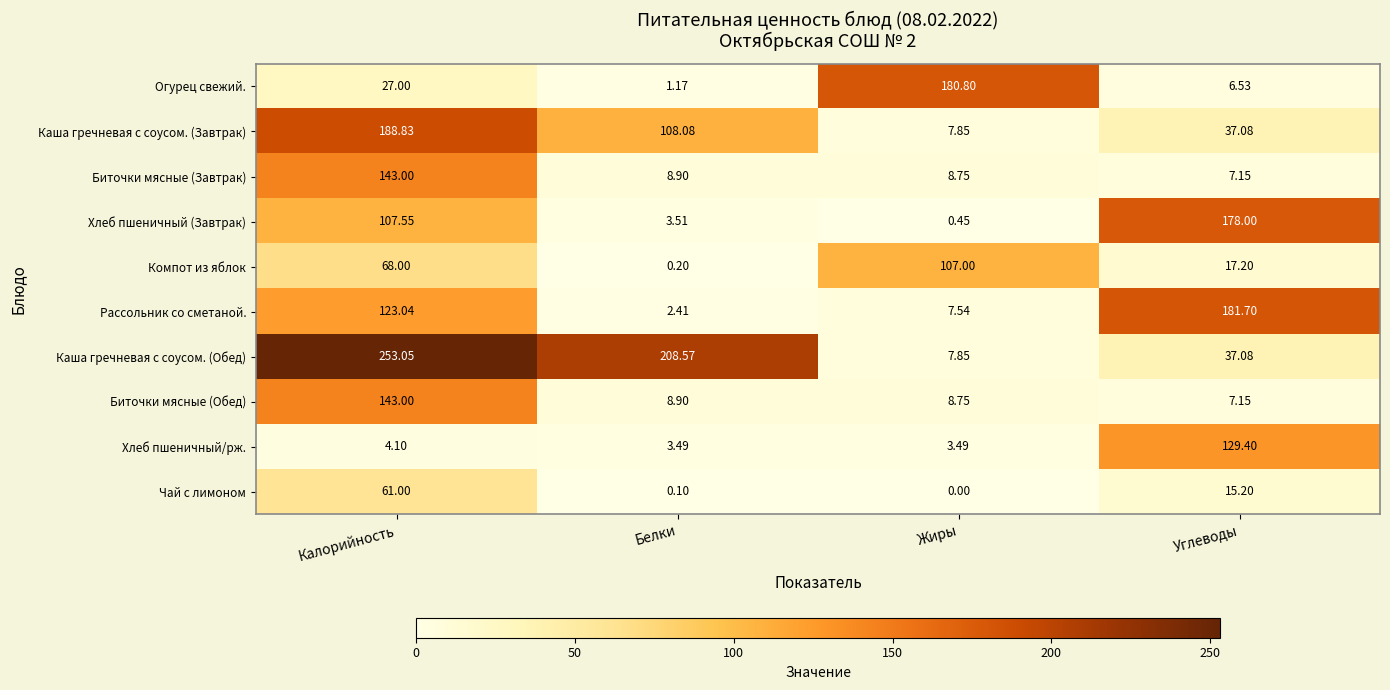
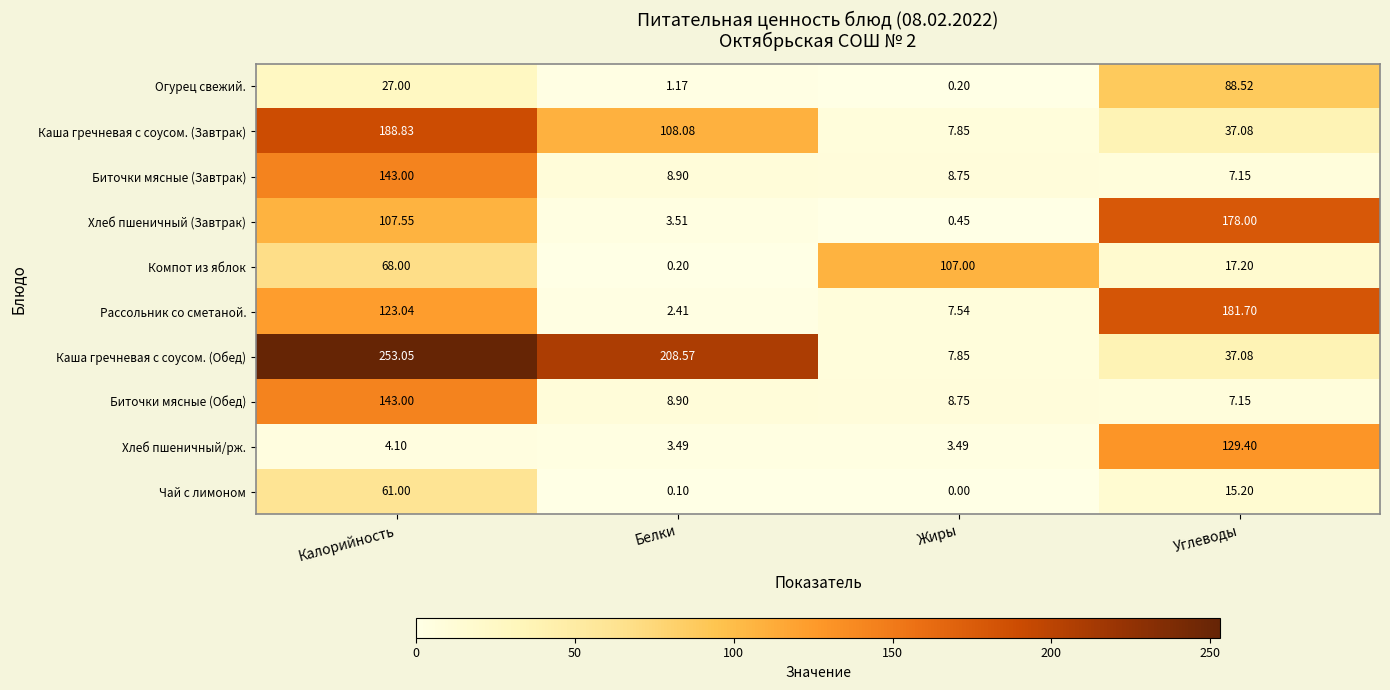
  {
    "Огурец свежий.": {
      "Калорийность": 27.00,
      "Белки": 1.17,
-     "Жиры": 180.80,
-     "Углеводы": 6.53
+     "Жиры": 0.20,
+     "Углеводы": 88.52
    },
    "Каша гречневая с соусом. (Завтрак)": {
      "Калорийность": 188.83,
      "Белки": 108.08,
      "Жиры": 7.85,
      "Углеводы": 37.08
    },
    "Биточки мясные (Завтрак)": {
      "Калорийность": 143.00,
      "Белки": 8.90,
      "Жиры": 8.75,
      "Углеводы": 7.15
    },
    "Хлеб пшеничный (Завтрак)": {
      "Калорийность": 107.55,
      "Белки": 3.51,
      "Жиры": 0.45,
      "Углеводы": 178.00
    },
    "Компот из яблок": {
      "Калорийность": 68.00,
      "Белки": 0.20,
      "Жиры": 107.00,
      "Углеводы": 17.20
    },
    "Рассольник со сметаной.": {
      "Калорийность": 123.04,
      "Белки": 2.41,
      "Жиры": 7.54,
      "Углеводы": 181.70
    },
    "Каша гречневая с соусом. (Обед)": {
      "Калорийность": 253.05,
      "Белки": 208.57,
      "Жиры": 7.85,
      "Углеводы": 37.08
    },
    "Биточки мясные (Обед)": {
      "Калорийность": 143.00,
      "Белки": 8.90,
      "Жиры": 8.75,
      "Углеводы": 7.15
    },
    "Хлеб пшеничный/рж.": {
      "Калорийность": 4.10,
      "Белки": 3.49,
      "Жиры": 3.49,
      "Углеводы": 129.40
    },
    "Чай с лимоном": {
      "Калорийность": 61.00,
      "Белки": 0.10,
      "Жиры": 0.00,
      "Углеводы": 15.20
    }
  }
